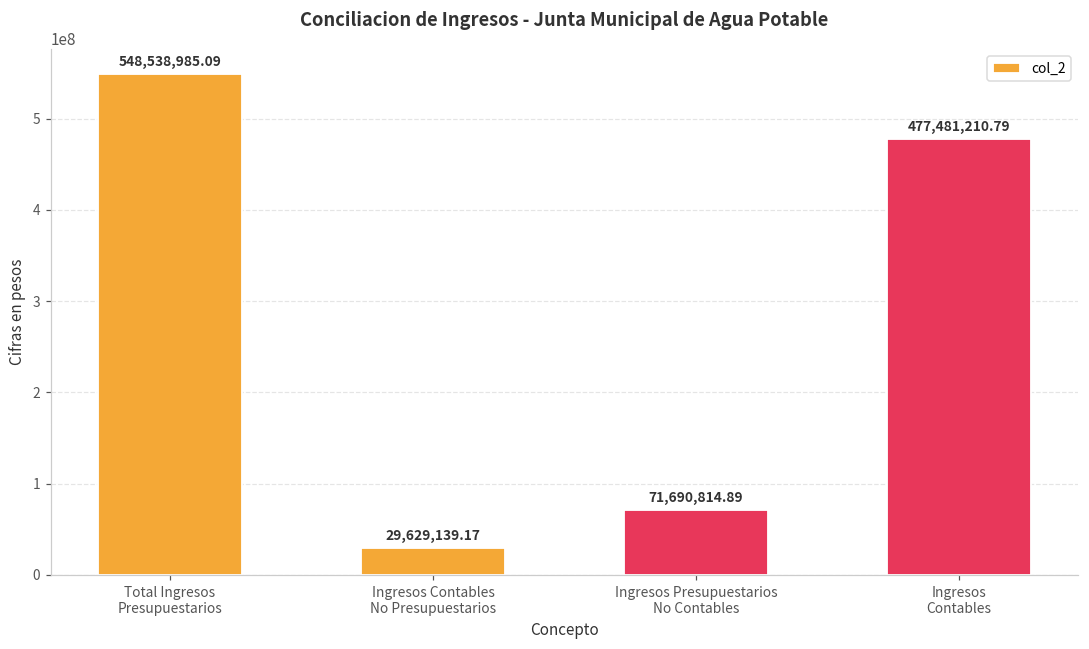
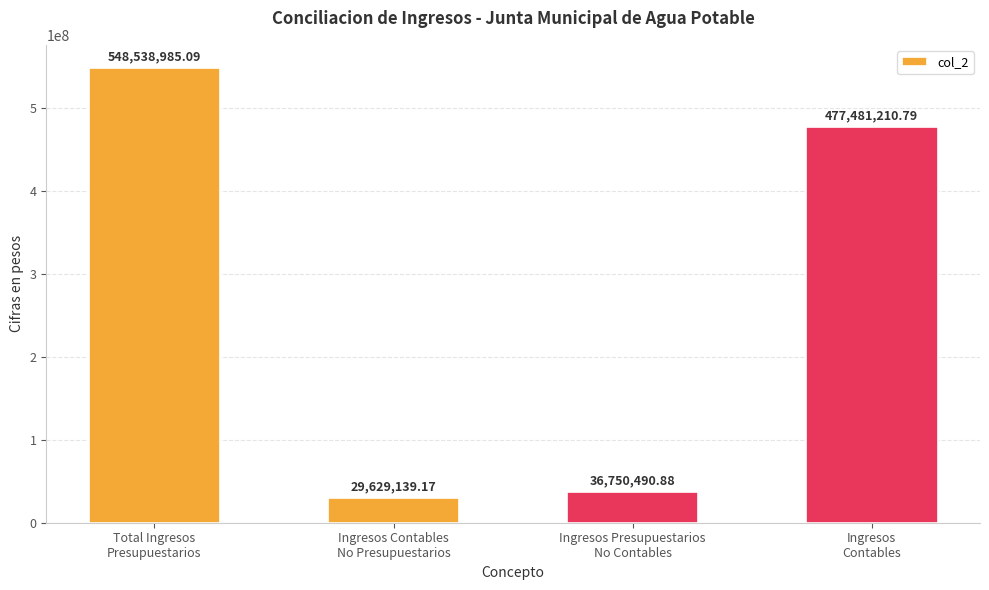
  {
    "Total Ingresos Presupuestarios": "548,538,985.09",
    "Ingresos Contables No Presupuestarios": "29,629,139.17",
-   "Ingresos Presupuestarios No Contables": "71,690,814.89",
+   "Ingresos Presupuestarios No Contables": "36,750,490.88",
    "Ingresos Contables": "477,481,210.79"
  }
